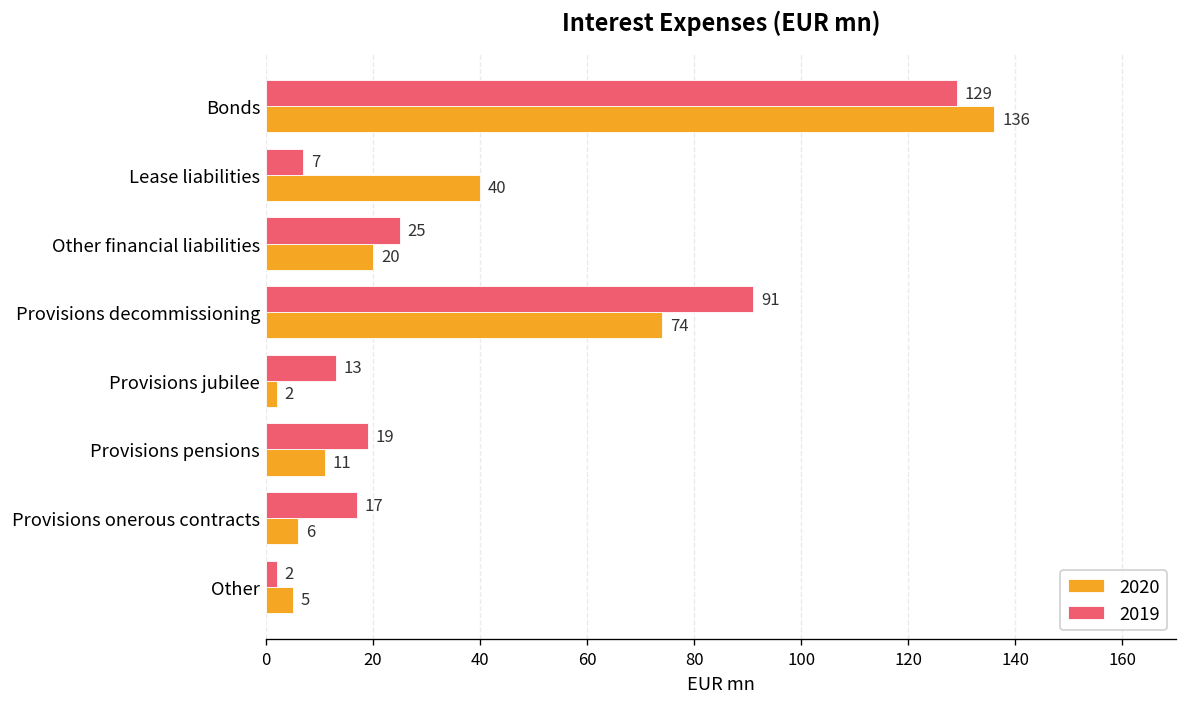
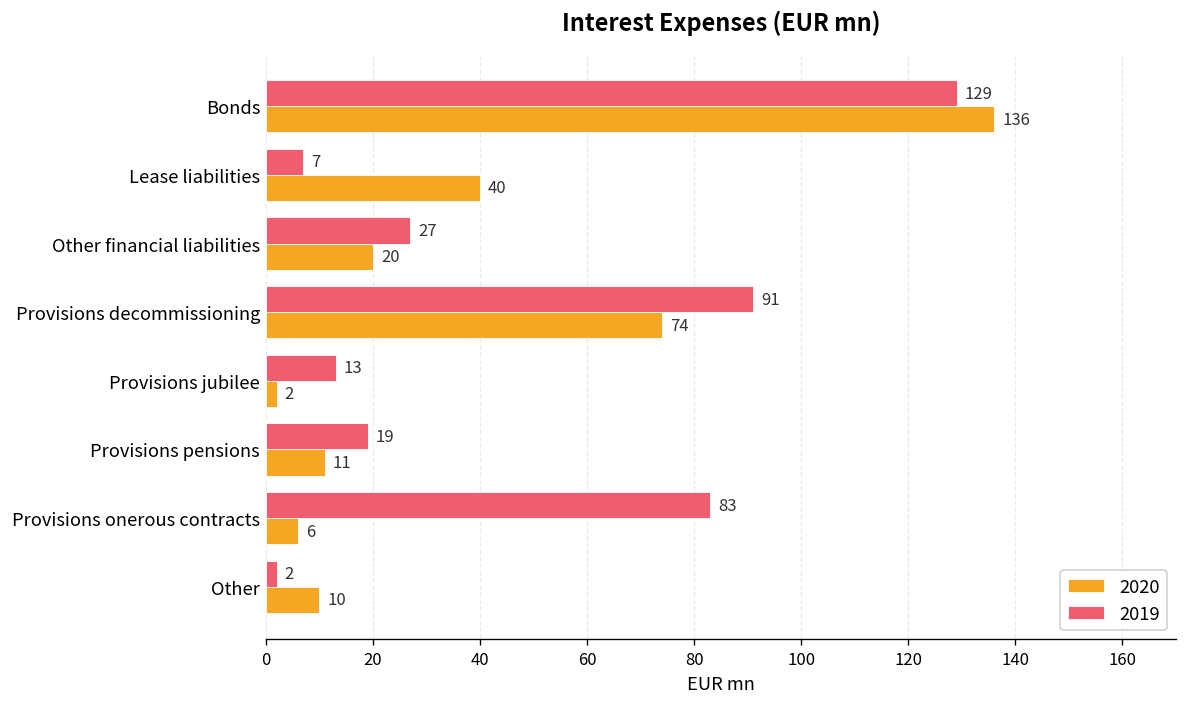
  {
    "2020": {
      "Bonds": 136,
      "Lease liabilities": 40,
      "Other financial liabilities": 20,
      "Provisions decommissioning": 74,
      "Provisions jubilee": 2,
      "Provisions pensions": 11,
      "Provisions onerous contracts": 6,
-     "Other": 5
+     "Other": 10
    },
    "2019": {
      "Bonds": 129,
      "Lease liabilities": 7,
-     "Other financial liabilities": 25,
+     "Other financial liabilities": 27,
      "Provisions decommissioning": 91,
      "Provisions jubilee": 13,
      "Provisions pensions": 19,
-     "Provisions onerous contracts": 17,
+     "Provisions onerous contracts": 83,
      "Other": 2
    }
  }
